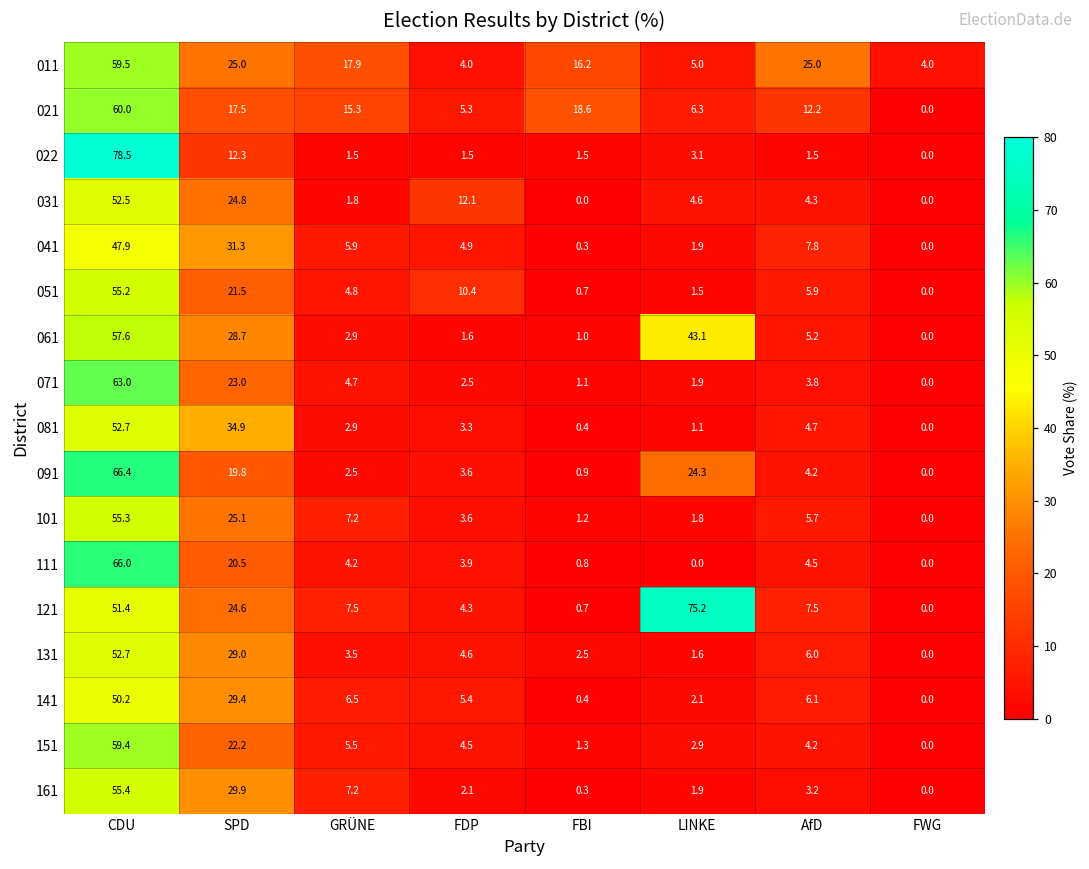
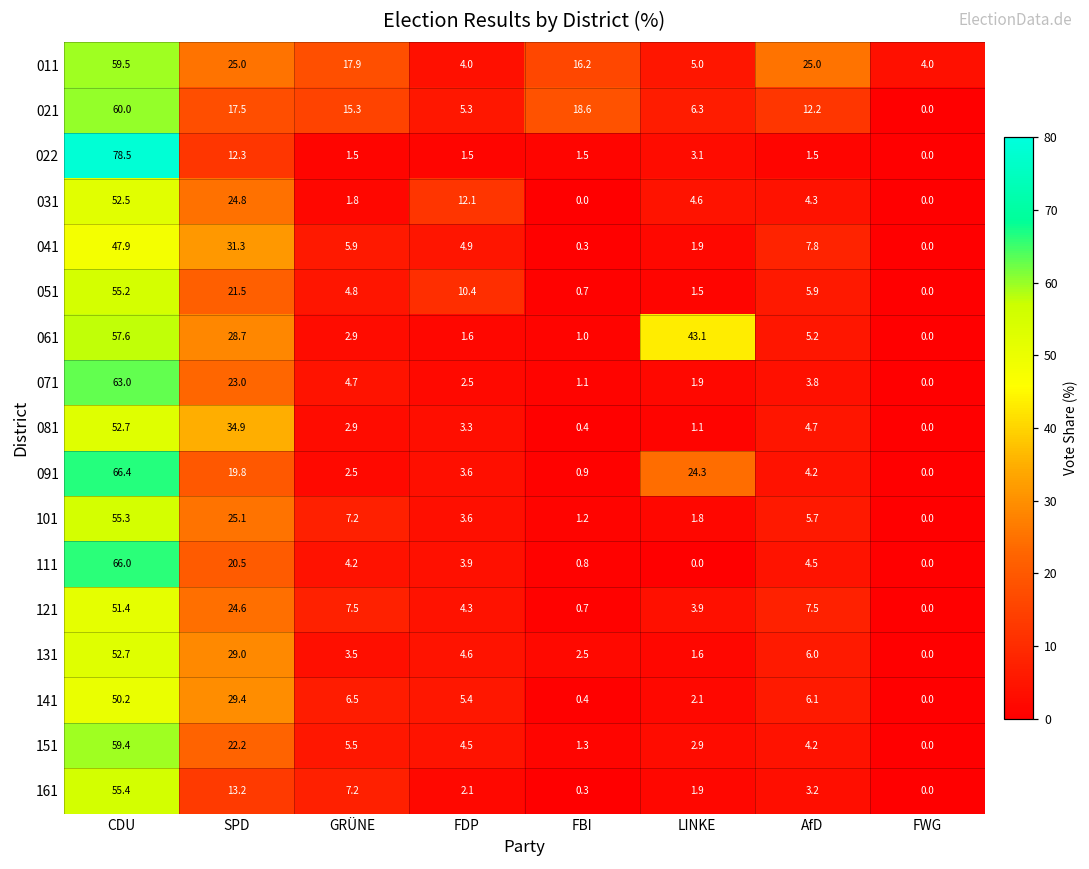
  {
    "011": {
      "CDU": 59.5,
      "SPD": 25.0,
      "GRÜNE": 17.9,
      "FDP": 4.0,
      "FBI": 16.2,
      "LINKE": 5.0,
      "AfD": 25.0,
      "FWG": 4.0
    },
    "021": {
      "CDU": 60.0,
      "SPD": 17.5,
      "GRÜNE": 15.3,
      "FDP": 5.3,
      "FBI": 18.6,
      "LINKE": 6.3,
      "AfD": 12.2,
      "FWG": 0.0
    },
    "022": {
      "CDU": 78.5,
      "SPD": 12.3,
      "GRÜNE": 1.5,
      "FDP": 1.5,
      "FBI": 1.5,
      "LINKE": 3.1,
      "AfD": 1.5,
      "FWG": 0.0
    },
    "031": {
      "CDU": 52.5,
      "SPD": 24.8,
      "GRÜNE": 1.8,
      "FDP": 12.1,
      "FBI": 0.0,
      "LINKE": 4.6,
      "AfD": 4.3,
      "FWG": 0.0
    },
    "041": {
      "CDU": 47.9,
      "SPD": 31.3,
      "GRÜNE": 5.9,
      "FDP": 4.9,
      "FBI": 0.3,
      "LINKE": 1.9,
      "AfD": 7.8,
      "FWG": 0.0
    },
    "051": {
      "CDU": 55.2,
      "SPD": 21.5,
      "GRÜNE": 4.8,
      "FDP": 10.4,
      "FBI": 0.7,
      "LINKE": 1.5,
      "AfD": 5.9,
      "FWG": 0.0
    },
    "061": {
      "CDU": 57.6,
      "SPD": 28.7,
      "GRÜNE": 2.9,
      "FDP": 1.6,
      "FBI": 1.0,
      "LINKE": 43.1,
      "AfD": 5.2,
      "FWG": 0.0
    },
    "071": {
      "CDU": 63.0,
      "SPD": 23.0,
      "GRÜNE": 4.7,
      "FDP": 2.5,
      "FBI": 1.1,
      "LINKE": 1.9,
      "AfD": 3.8,
      "FWG": 0.0
    },
    "081": {
      "CDU": 52.7,
      "SPD": 34.9,
      "GRÜNE": 2.9,
      "FDP": 3.3,
      "FBI": 0.4,
      "LINKE": 1.1,
      "AfD": 4.7,
      "FWG": 0.0
    },
    "091": {
      "CDU": 66.4,
      "SPD": 19.8,
      "GRÜNE": 2.5,
      "FDP": 3.6,
      "FBI": 0.9,
      "LINKE": 24.3,
      "AfD": 4.2,
      "FWG": 0.0
    },
    "101": {
      "CDU": 55.3,
      "SPD": 25.1,
      "GRÜNE": 7.2,
      "FDP": 3.6,
      "FBI": 1.2,
      "LINKE": 1.8,
      "AfD": 5.7,
      "FWG": 0.0
    },
    "111": {
      "CDU": 66.0,
      "SPD": 20.5,
      "GRÜNE": 4.2,
      "FDP": 3.9,
      "FBI": 0.8,
      "LINKE": 0.0,
      "AfD": 4.5,
      "FWG": 0.0
    },
    "121": {
      "CDU": 51.4,
      "SPD": 24.6,
      "GRÜNE": 7.5,
      "FDP": 4.3,
      "FBI": 0.7,
-     "LINKE": 75.2,
+     "LINKE": 3.9,
      "AfD": 7.5,
      "FWG": 0.0
    },
    "131": {
      "CDU": 52.7,
      "SPD": 29.0,
      "GRÜNE": 3.5,
      "FDP": 4.6,
      "FBI": 2.5,
      "LINKE": 1.6,
      "AfD": 6.0,
      "FWG": 0.0
    },
    "141": {
      "CDU": 50.2,
      "SPD": 29.4,
      "GRÜNE": 6.5,
      "FDP": 5.4,
      "FBI": 0.4,
      "LINKE": 2.1,
      "AfD": 6.1,
      "FWG": 0.0
    },
    "151": {
      "CDU": 59.4,
      "SPD": 22.2,
      "GRÜNE": 5.5,
      "FDP": 4.5,
      "FBI": 1.3,
      "LINKE": 2.9,
      "AfD": 4.2,
      "FWG": 0.0
    },
    "161": {
      "CDU": 55.4,
-     "SPD": 29.9,
+     "SPD": 13.2,
      "GRÜNE": 7.2,
      "FDP": 2.1,
      "FBI": 0.3,
      "LINKE": 1.9,
      "AfD": 3.2,
      "FWG": 0.0
    }
  }
